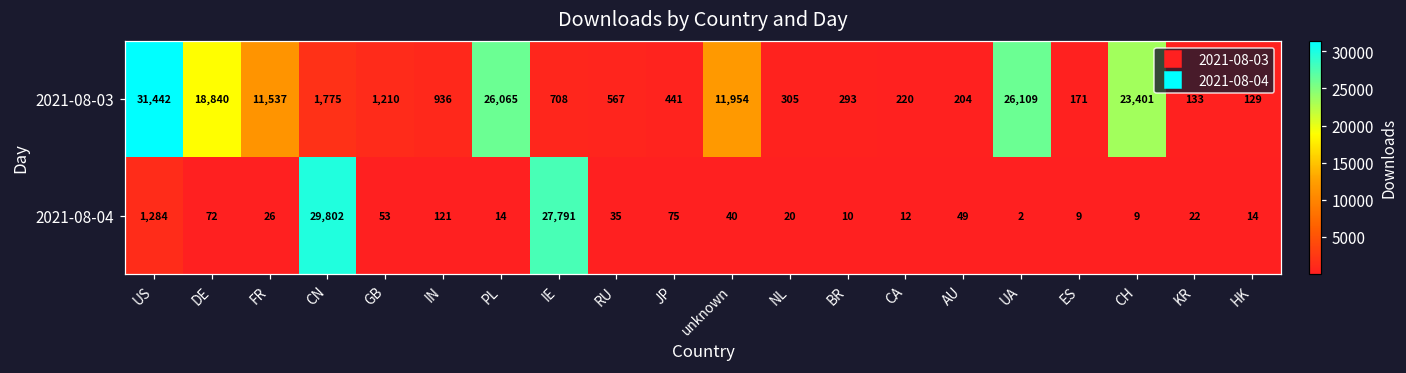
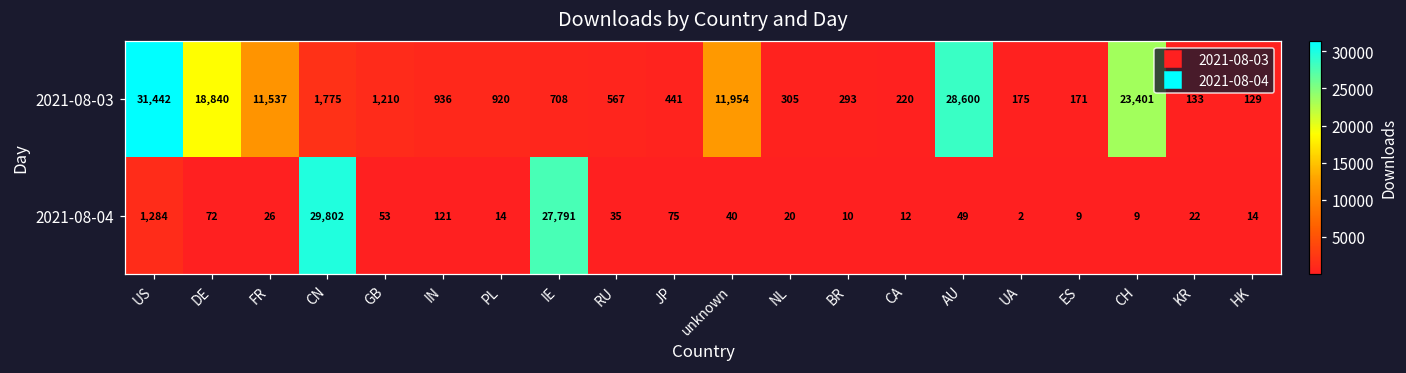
  {
    "2021-08-03": {
      "US": "31,442",
      "DE": "18,840",
      "FR": "11,537",
      "CN": "1,775",
      "GB": "1,210",
      "IN": "936",
-     "PL": "26,065",
+     "PL": "920",
      "IE": "708",
      "RU": "567",
      "JP": "441",
      "unknown": "11,954",
      "NL": "305",
      "BR": "293",
      "CA": "220",
-     "AU": "204",
-     "UA": "26,109",
+     "AU": "28,600",
+     "UA": "175",
      "ES": "171"
    },
    "2021-08-04": {
      "US": "1,284",
      "DE": "72",
      "FR": "26",
      "CN": "29,802",
      "GB": "53",
      "IN": "121",
      "PL": "14",
      "IE": "27,791",
      "RU": "35",
      "JP": "75",
      "unknown": "40",
      "NL": "20",
      "BR": "10",
      "CA": "12",
      "AU": "49",
      "UA": "2",
      "ES": "9",
      "CH": "9",
      "KR": "22",
      "HK": "14"
    }
  }
